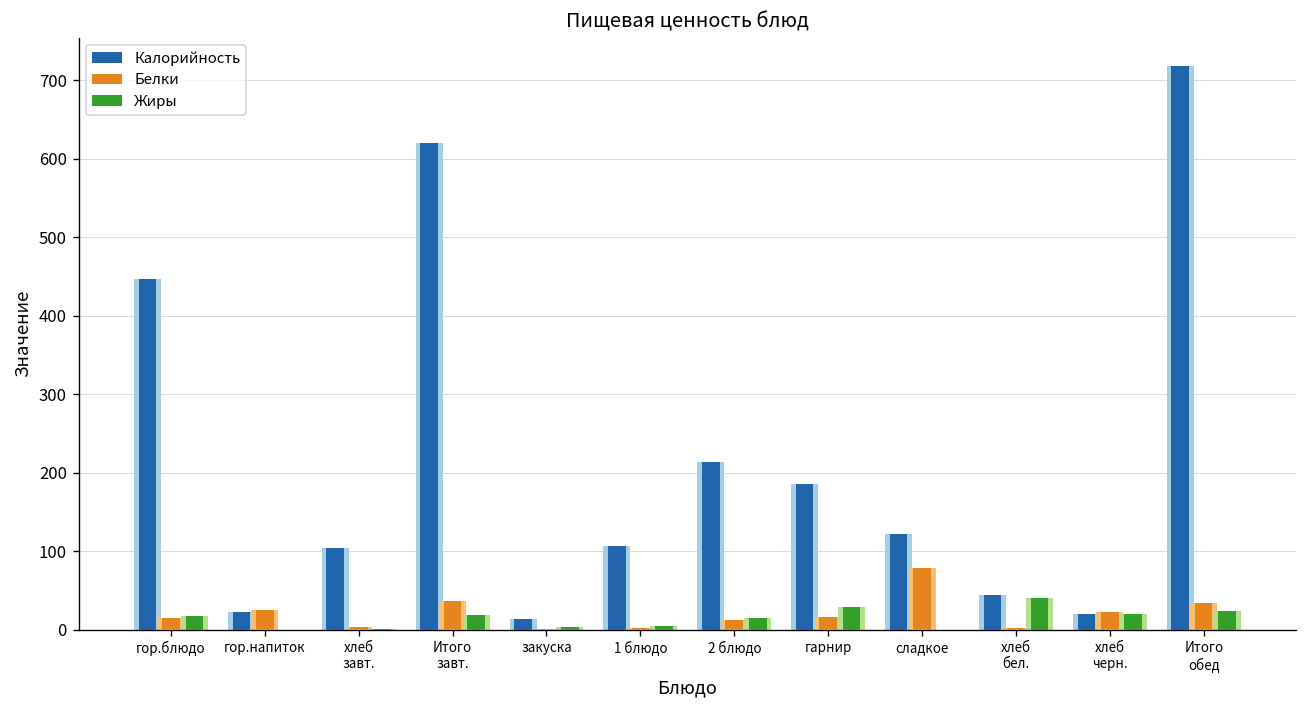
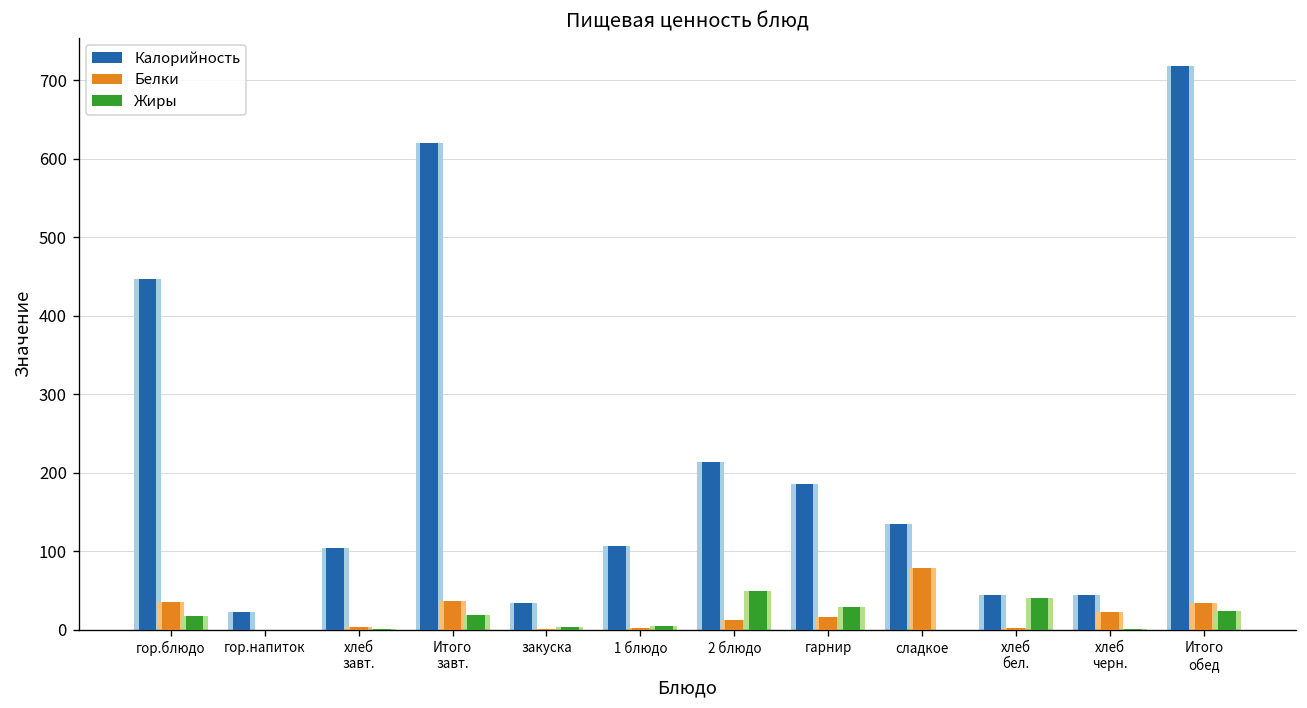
  {
    "Калорийность": {
      "гор.блюдо": 450,
      "гор.напиток": 20,
      "хлеб завт.": 100,
      "Итого завт.": 620,
-     "закуска": 10,
+     "закуска": 30,
      "1 блюдо": 110,
      "2 блюдо": 210,
      "гарнир": 190,
-     "сладкое": 120,
+     "сладкое": 140,
      "хлеб бел.": 40,
-     "хлеб черн.": 20,
+     "хлеб черн.": 40,
      "Итого обед": 720
    },
    "Белки": {
-     "гор.блюдо": 10,
-     "гор.напиток": 30,
+     "гор.блюдо": 30,
+     "гор.напиток": 0,
      "Итого завт.": 40,
      "2 блюдо": 10,
      "гарнир": 20,
      "сладкое": 80,
      "хлеб черн.": 20,
      "Итого обед": 30
    },
    "Жиры": {
      "гор.блюдо": 20,
      "гор.напиток": 0,
      "Итого завт.": 20,
      "1 блюдо": 0,
-     "2 блюдо": 10,
+     "2 блюдо": 50,
      "гарнир": 30,
      "сладкое": 0,
      "хлеб бел.": 40,
-     "хлеб черн.": 20,
+     "хлеб черн.": 0,
      "Итого обед": 20
    }
  }
